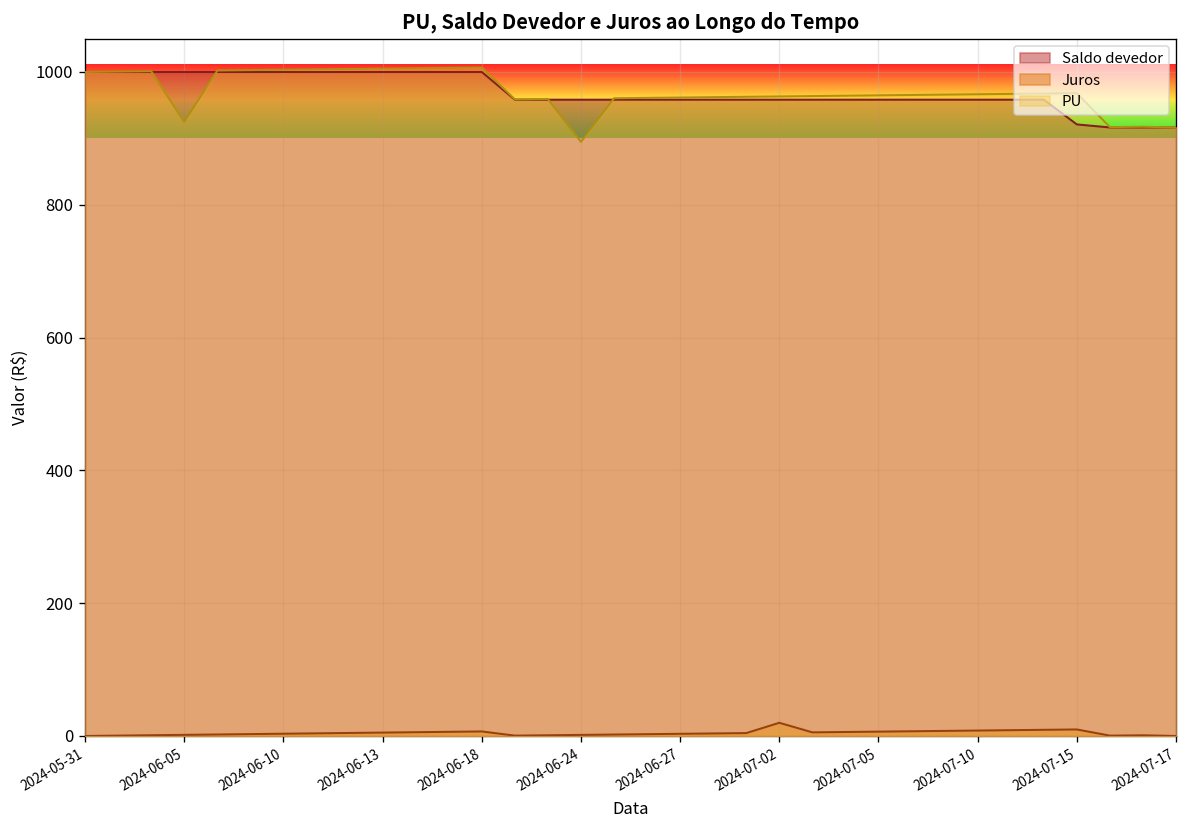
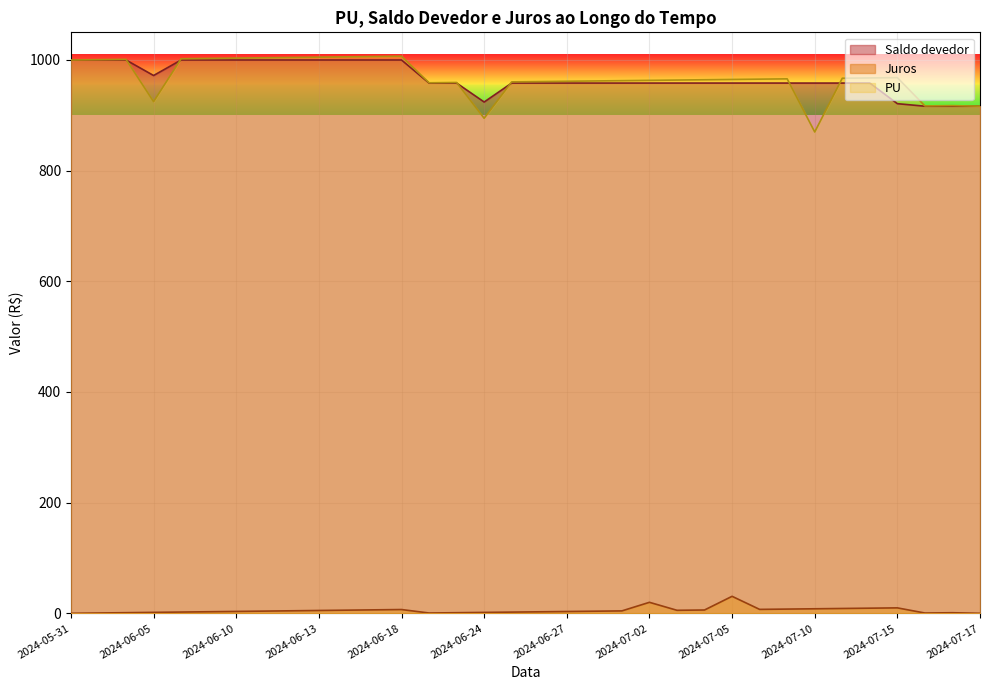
  {
    "Saldo devedor": {
-     "2024-06-05": 1000,
+     "2024-06-05": 970,
      "2024-06-13": 1000,
      "2024-06-18": 1000,
-     "2024-06-24": 960,
+     "2024-06-24": 920,
      "2024-07-02": 960,
      "2024-07-05": 960,
      "2024-07-10": 960,
      "2024-07-15": 920
    },
    "Juros": {
      "2024-05-31": 0,
      "2024-06-05": 0,
      "2024-06-10": 0,
      "2024-06-13": 10,
      "2024-06-18": 10,
      "2024-06-24": 0,
      "2024-06-27": 0,
      "2024-07-02": 20,
-     "2024-07-05": 10,
+     "2024-07-05": 30,
      "2024-07-10": 10,
      "2024-07-15": 10,
      "2024-07-17": 0
    },
    "PU": {
      "2024-06-05": 920,
      "2024-06-13": 1010,
      "2024-06-18": 1010,
      "2024-06-24": 890,
      "2024-07-02": 960,
      "2024-07-05": 960,
-     "2024-07-10": 970
+     "2024-07-10": 870
    }
  }
